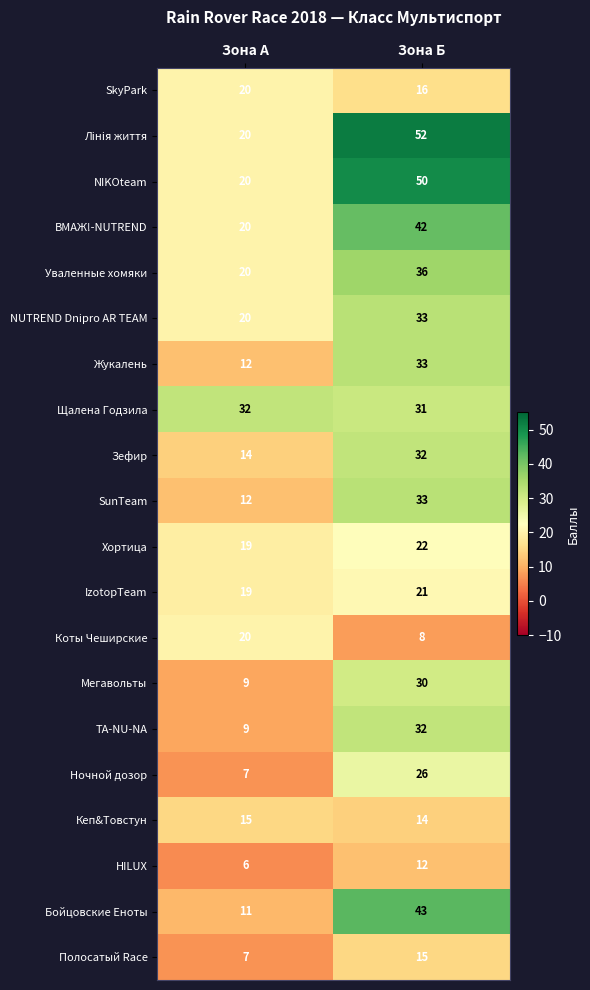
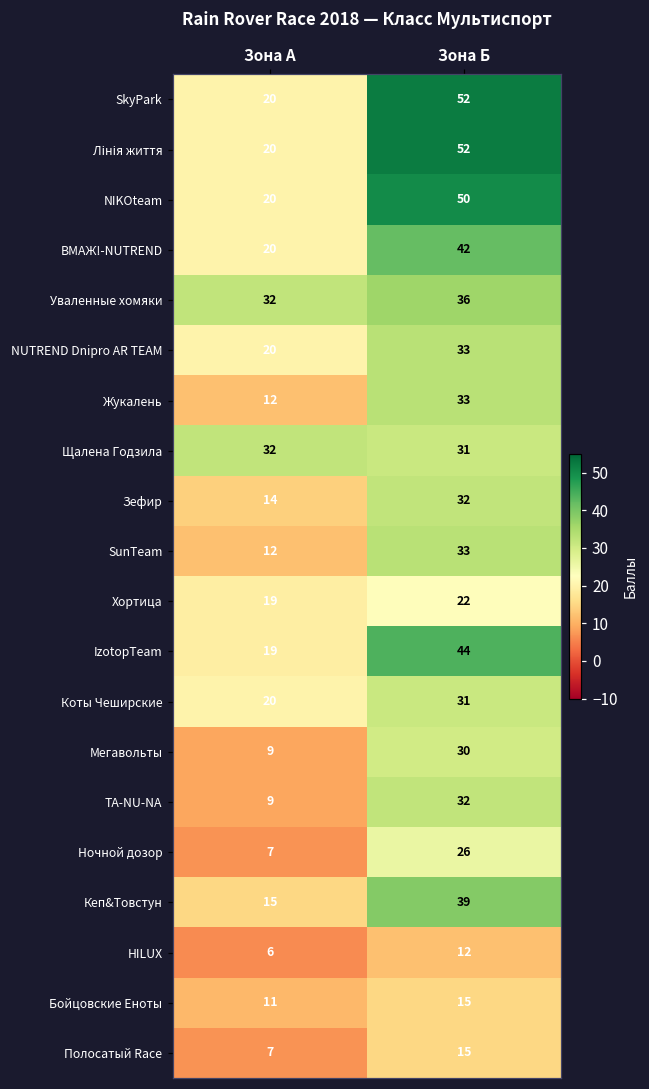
  {
    "SkyPark": {
      "Зона А": 20,
-     "Зона Б": 16
+     "Зона Б": 52
    },
    "Лінія життя": {
      "Зона А": 20,
      "Зона Б": 52
    },
    "NIKOteam": {
      "Зона А": 20,
      "Зона Б": 50
    },
    "ВМАЖ!-NUTREND": {
      "Зона А": 20,
      "Зона Б": 42
    },
    "Уваленные хомяки": {
-     "Зона А": 20,
+     "Зона А": 32,
      "Зона Б": 36
    },
    "NUTREND Dnipro AR TEAM": {
      "Зона А": 20,
      "Зона Б": 33
    },
    "Жукалень": {
      "Зона А": 12,
      "Зона Б": 33
    },
    "Щалена Годзила": {
      "Зона А": 32,
      "Зона Б": 31
    },
    "Зефир": {
      "Зона А": 14,
      "Зона Б": 32
    },
    "SunTeam": {
      "Зона А": 12,
      "Зона Б": 33
    },
    "Хортица": {
      "Зона А": 19,
      "Зона Б": 22
    },
    "IzotopTeam": {
      "Зона А": 19,
-     "Зона Б": 21
+     "Зона Б": 44
    },
    "Коты Чеширские": {
      "Зона А": 20,
-     "Зона Б": 8
+     "Зона Б": 31
    },
    "Мегавольты": {
      "Зона А": 9,
      "Зона Б": 30
    },
    "TA-NU-NA": {
      "Зона А": 9,
      "Зона Б": 32
    },
    "Ночной дозор": {
      "Зона А": 7,
      "Зона Б": 26
    },
    "Кеп&Товстун": {
      "Зона А": 15,
-     "Зона Б": 14
+     "Зона Б": 39
    },
    "HILUX": {
      "Зона А": 6,
      "Зона Б": 12
    },
    "Бойцовские Еноты": {
      "Зона А": 11,
-     "Зона Б": 43
+     "Зона Б": 15
    },
    "Полосатый Race": {
      "Зона А": 7,
      "Зона Б": 15
    }
  }
